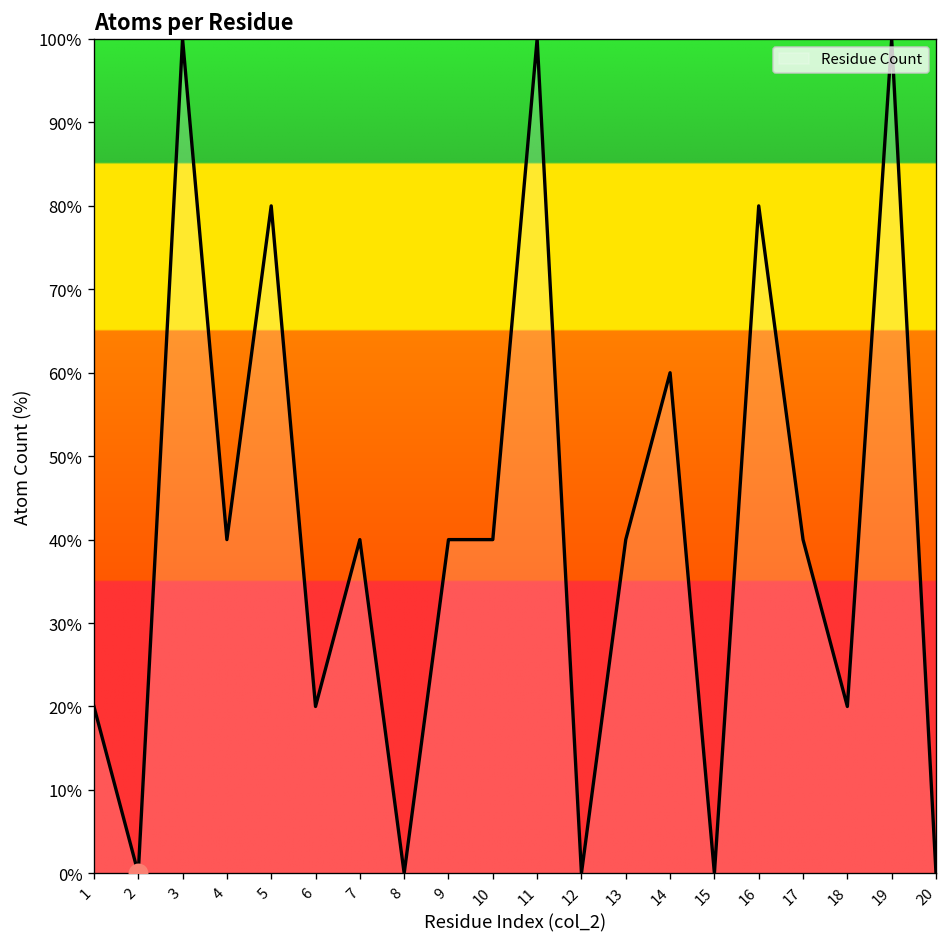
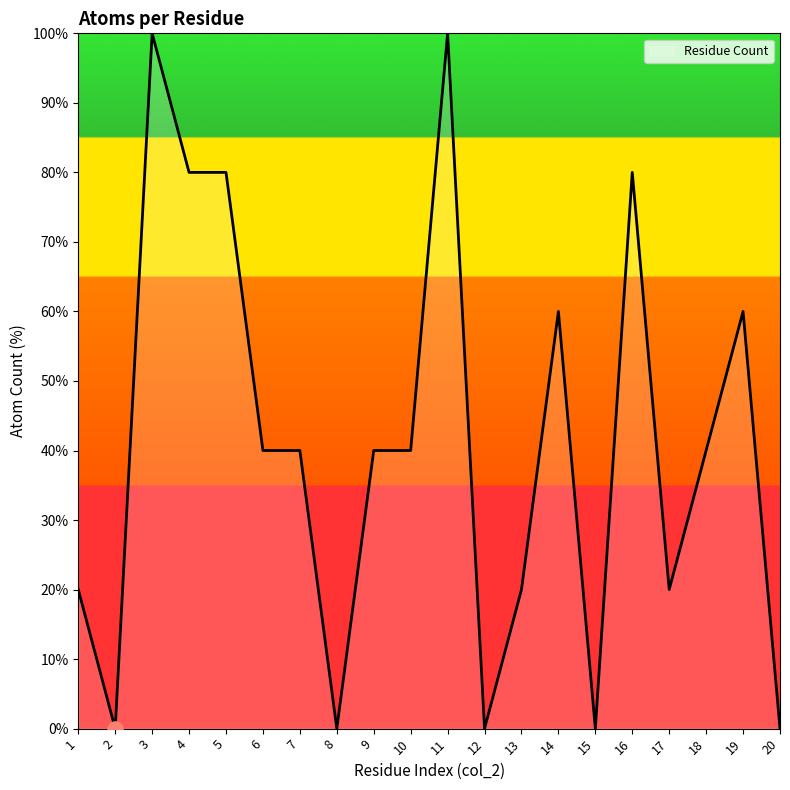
  {
    "Residue Count": {
      "1": "20%",
      "3": "100%",
-     "4": "40%",
+     "4": "80%",
      "5": "80%",
-     "6": "20%",
+     "6": "40%",
      "7": "40%",
      "8": "0%",
      "9": "40%",
      "10": "40%",
      "11": "100%",
      "12": "0%",
-     "13": "40%",
+     "13": "20%",
      "14": "60%",
      "15": "0%",
      "16": "80%",
-     "17": "40%",
-     "18": "20%",
-     "19": "100%",
+     "17": "20%",
+     "18": "40%",
+     "19": "60%",
      "20": "0%"
    }
  }
